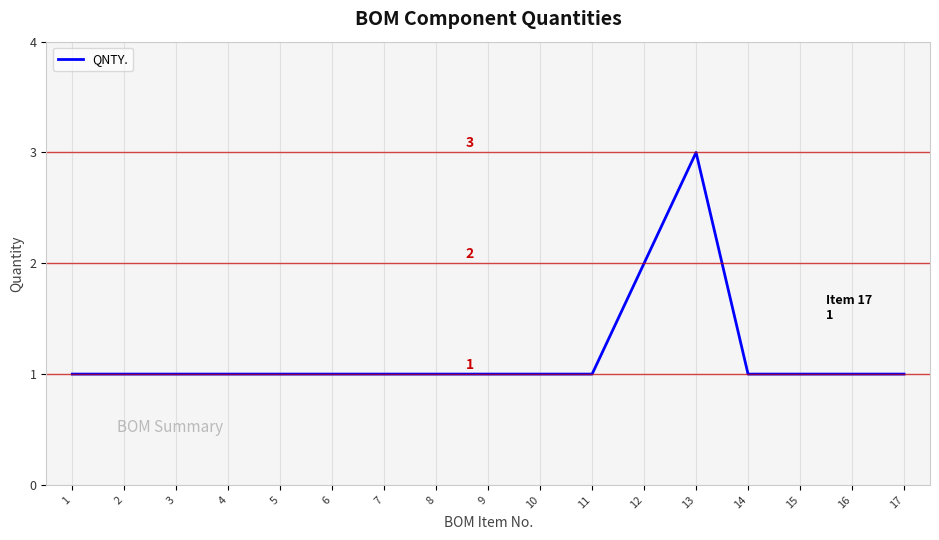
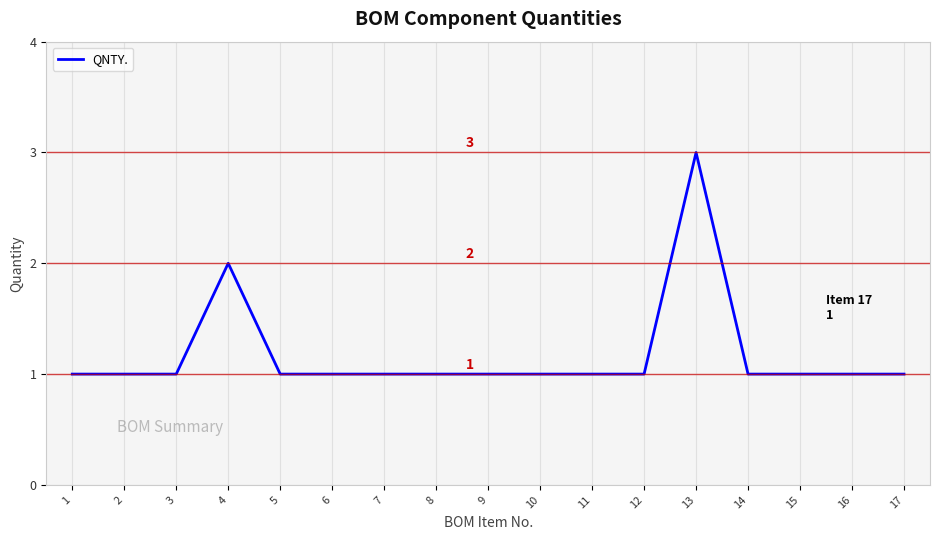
  {
    "1": 1,
    "2": 1,
    "3": 1,
-   "4": 1,
+   "4": 2,
    "5": 1,
    "6": 1,
    "7": 1,
    "10": 1,
    "11": 1,
-   "12": 2,
+   "12": 1,
    "13": 3,
    "14": 1,
    "15": 1,
    "16": 1,
    "17": 1
  }
